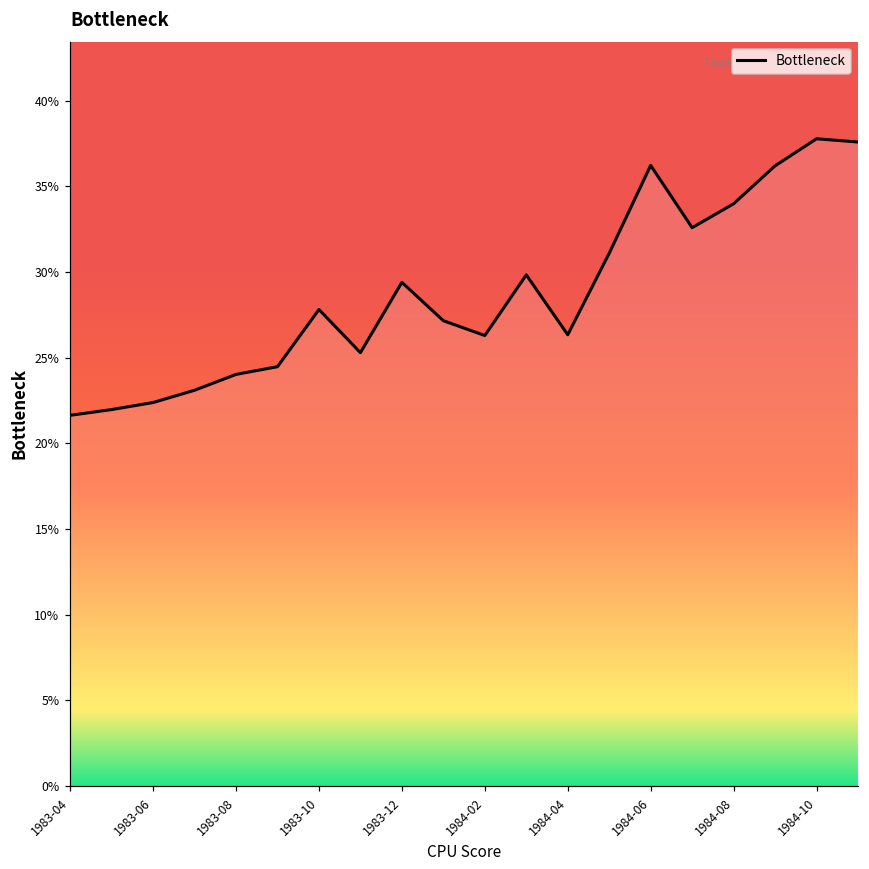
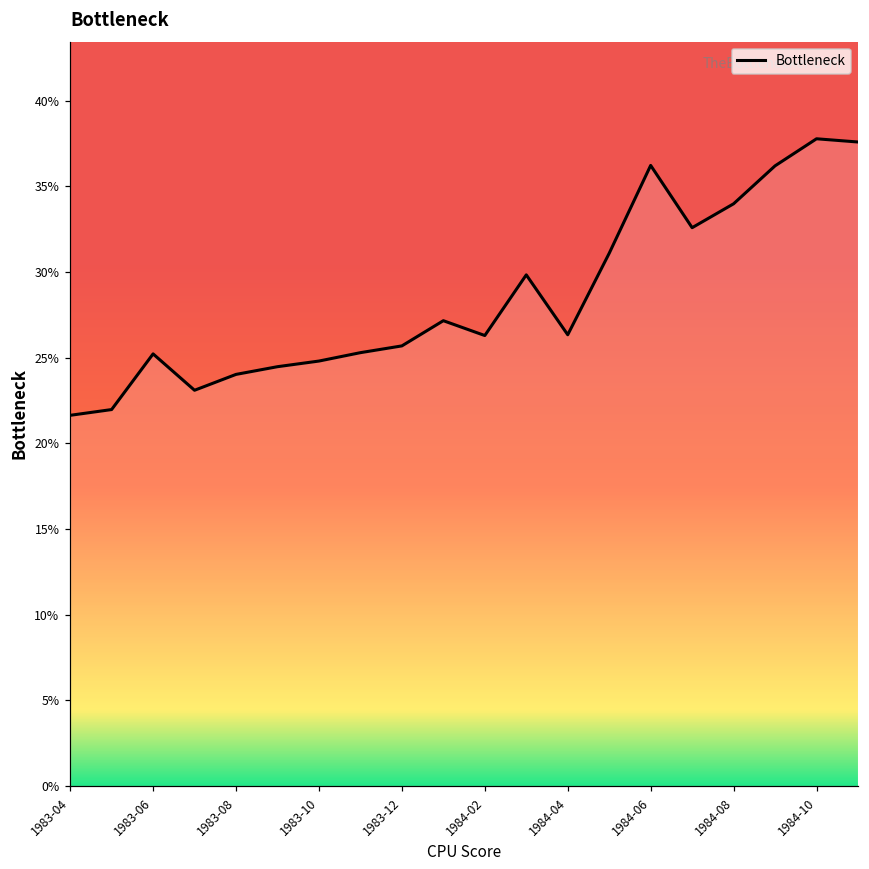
  {
    "1983-04": "21.6%",
-   "1983-06": "22.4%",
+   "1983-06": "25.2%",
    "1983-08": "24.0%",
-   "1983-10": "27.8%",
-   "1983-12": "29.4%",
+   "1983-10": "24.8%",
+   "1983-12": "25.7%",
    "1984-02": "26.3%",
    "1984-04": "26.3%",
    "1984-06": "36.2%",
    "1984-08": "34.0%",
    "1984-10": "37.8%"
  }
